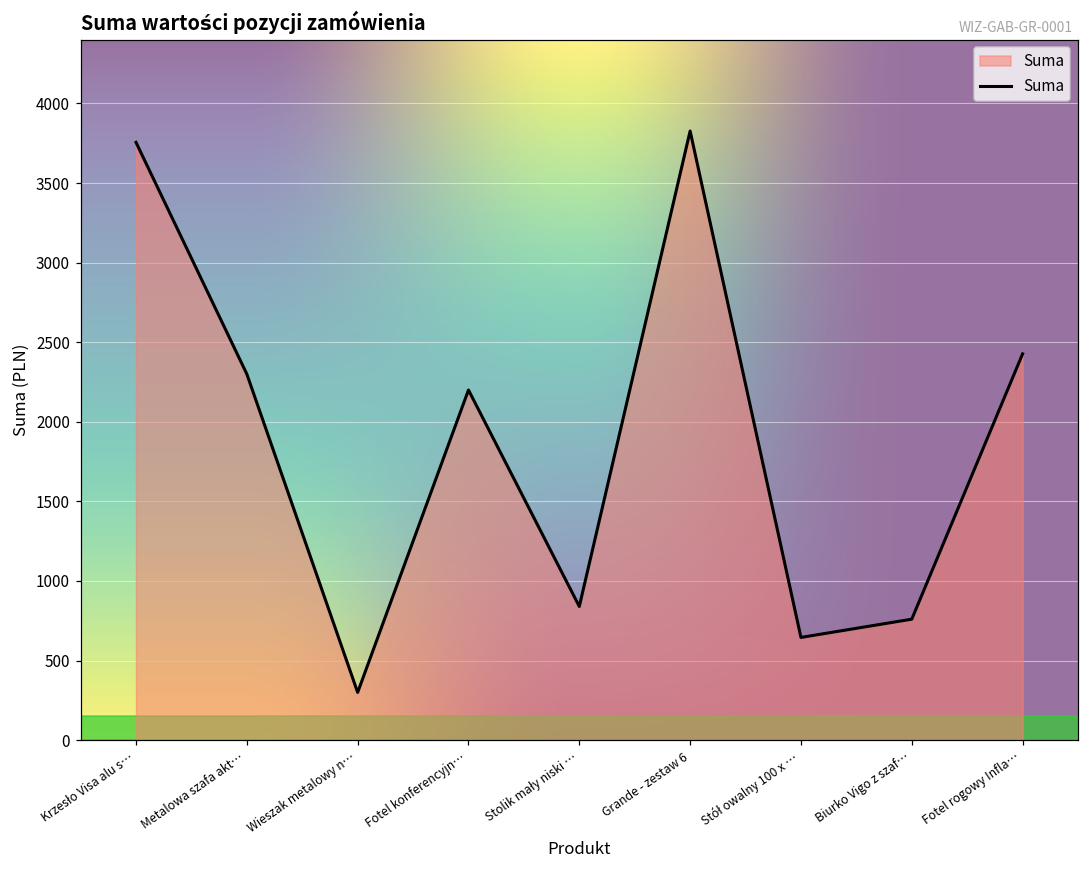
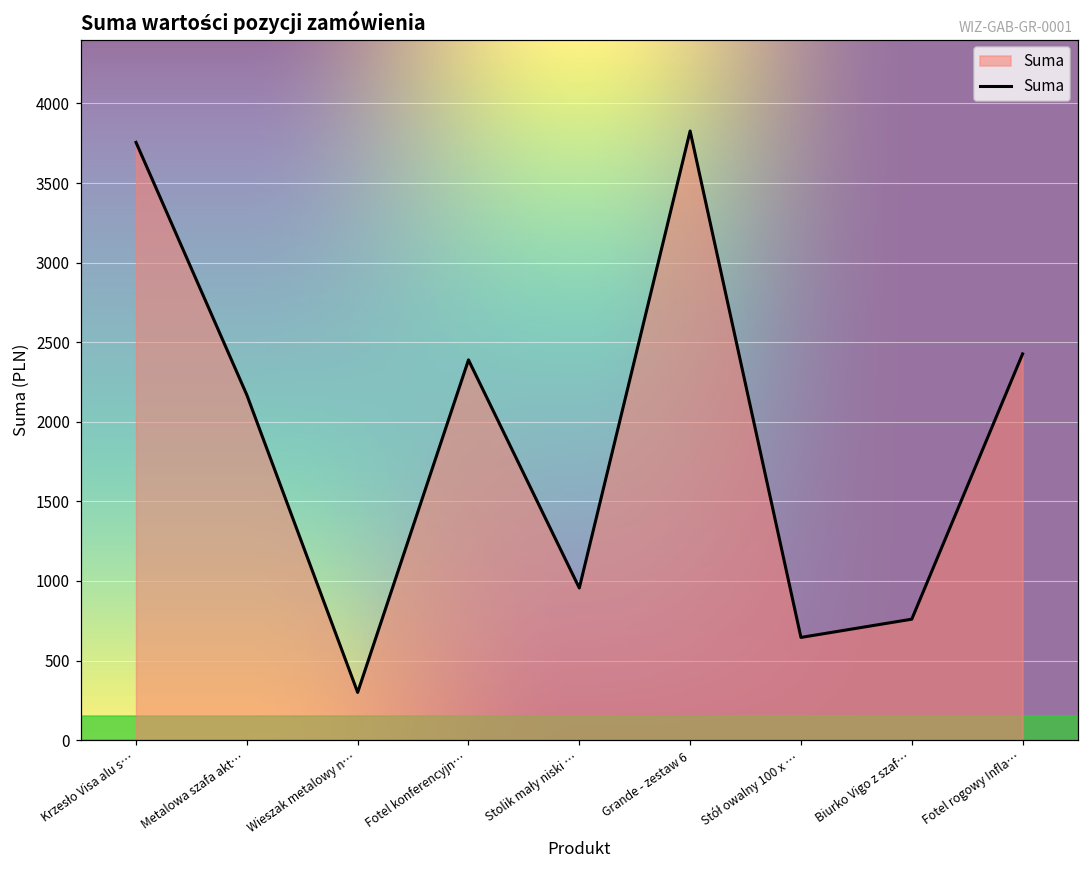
  {
    "Krzesło Visa alu s…": 3760,
-   "Metalowa szafa akt…": 2300,
+   "Metalowa szafa akt…": 2170,
    "Wieszak metalowy n…": 300,
-   "Fotel konferencyjn…": 2200,
-   "Stolik mały niski …": 840,
+   "Fotel konferencyjn…": 2390,
+   "Stolik mały niski …": 960,
    "Grande - zestaw 6": 3830,
    "Stół owalny 100 x …": 650,
    "Biurko Vigo z szaf…": 760,
    "Fotel rogowy Infla…": 2430
  }
